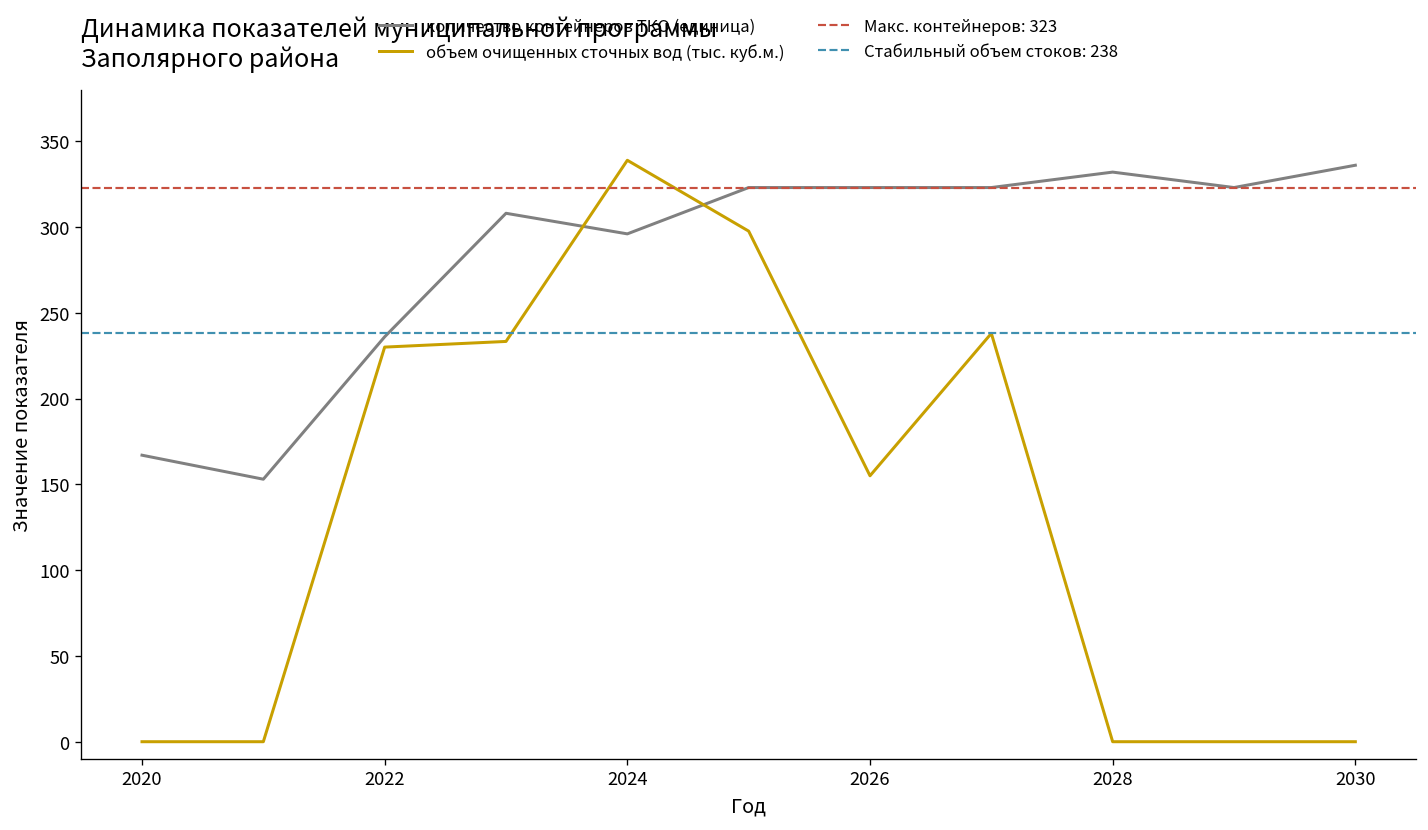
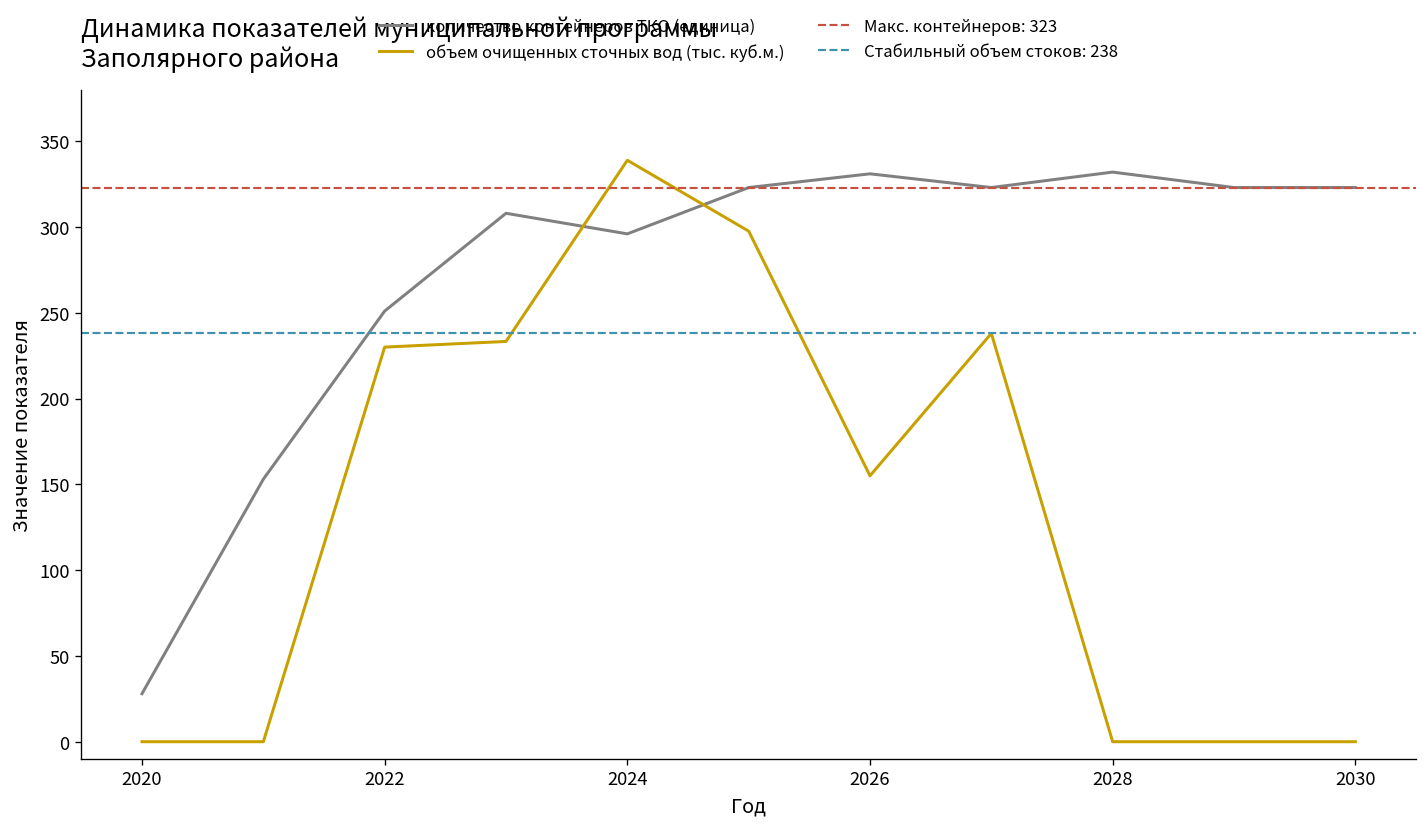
  {
    "количество контейнеров ТКО (единица)": {
-     "2020": 167,
-     "2022": 236,
+     "2020": 28,
+     "2022": 251,
      "2024": 296,
-     "2026": 323,
+     "2026": 331,
      "2028": 332,
-     "2030": 336
+     "2030": 323
    },
    "объем очищенных сточных вод (тыс. куб.м.)": {
      "2020": 0,
      "2022": 230,
      "2024": 339,
      "2026": 155,
      "2028": 0,
      "2030": 0
    }
  }
